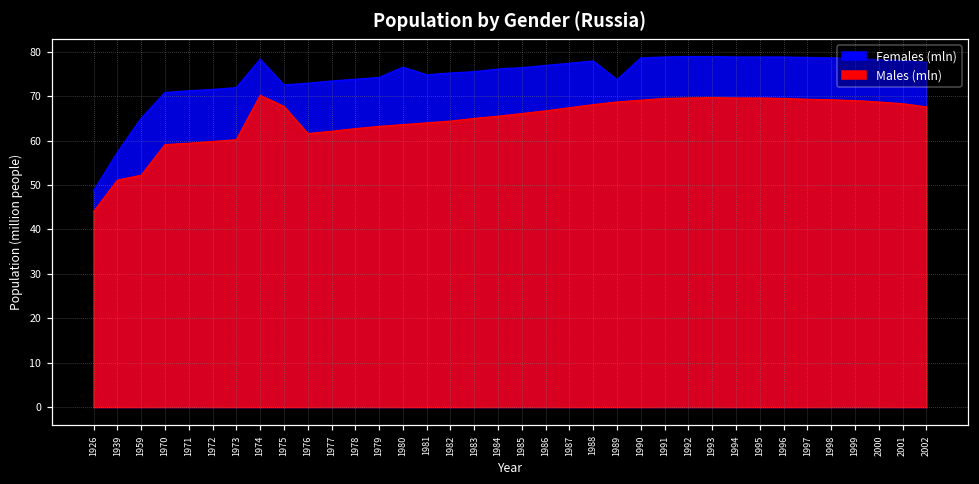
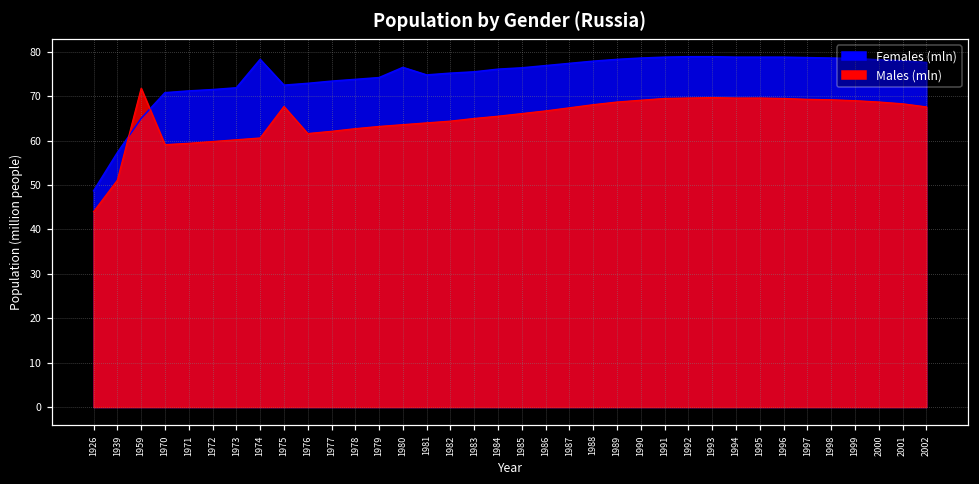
  {
    "Females (mln)": {
      "1926": 49,
      "1939": 57,
      "1959": 65,
      "1970": 71,
      "1971": 71,
      "1972": 72,
      "1973": 72,
      "1974": 78,
      "1975": 73,
      "1976": 73,
      "1977": 73,
      "1978": 74,
      "1979": 74,
      "1980": 77,
      "1981": 75,
      "1982": 75,
      "1983": 76,
      "1984": 76,
      "1985": 76,
      "1986": 77,
      "1987": 77,
      "1988": 78,
-     "1989": 74,
+     "1989": 78,
      "1990": 79,
      "1991": 79,
      "1992": 79,
      "1993": 79,
      "1994": 79,
      "1995": 79,
      "1996": 79,
      "1997": 79,
      "1998": 79
    },
    "Males (mln)": {
      "1926": 44,
      "1939": 51,
-     "1959": 52,
+     "1959": 72,
      "1970": 59,
      "1971": 59,
      "1972": 60,
      "1973": 60,
-     "1974": 70,
+     "1974": 61,
      "1975": 68,
      "1976": 62,
      "1977": 62,
      "1978": 63,
      "1979": 63,
      "1980": 64,
      "1981": 64,
      "1982": 64,
      "1983": 65,
      "1984": 66,
      "1985": 66,
      "1986": 67,
      "1987": 67,
      "1988": 68,
      "1989": 69,
      "1990": 69,
      "1991": 70,
      "1992": 70,
      "1993": 70,
      "1994": 70,
      "1995": 70,
      "1996": 70,
      "1997": 69,
      "1998": 69,
      "1999": 69,
      "2000": 69,
      "2001": 68,
      "2002": 68
    }
  }
